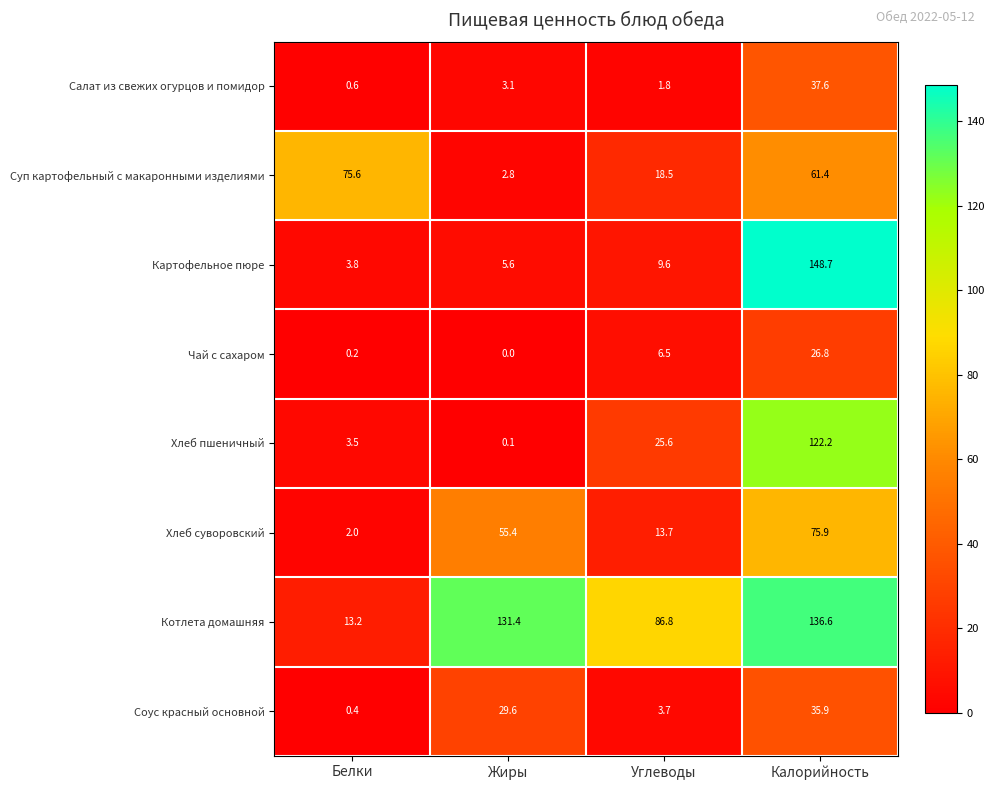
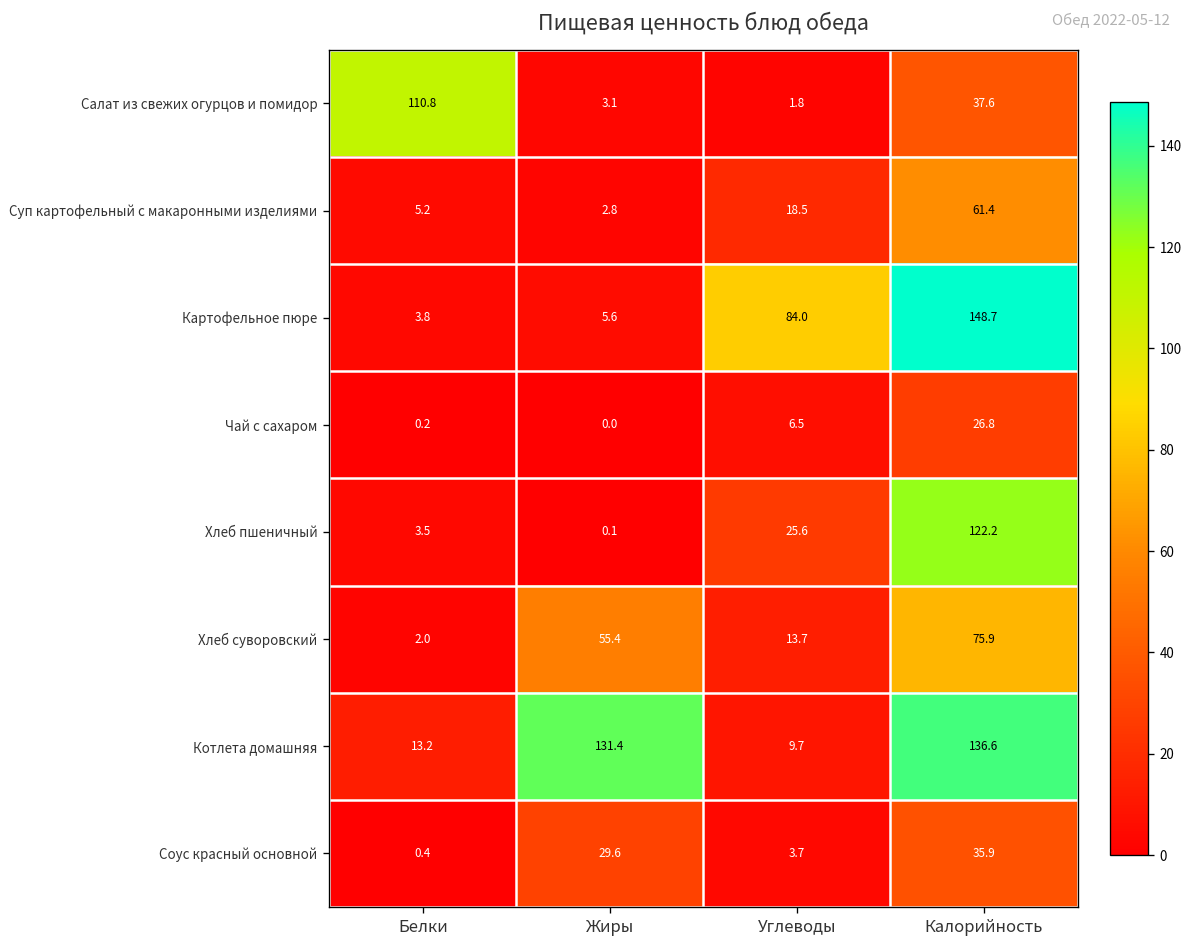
  {
    "Салат из свежих огурцов и помидор": {
-     "Белки": 0.6,
+     "Белки": 110.8,
      "Жиры": 3.1,
      "Углеводы": 1.8,
      "Калорийность": 37.6
    },
    "Суп картофельный с макаронными изделиями": {
-     "Белки": 75.6,
+     "Белки": 5.2,
      "Жиры": 2.8,
      "Углеводы": 18.5,
      "Калорийность": 61.4
    },
    "Картофельное пюре": {
      "Белки": 3.8,
      "Жиры": 5.6,
-     "Углеводы": 9.6,
+     "Углеводы": 84.0,
      "Калорийность": 148.7
    },
    "Чай с сахаром": {
      "Белки": 0.2,
      "Жиры": 0.0,
      "Углеводы": 6.5,
      "Калорийность": 26.8
    },
    "Хлеб пшеничный": {
      "Белки": 3.5,
      "Жиры": 0.1,
      "Углеводы": 25.6,
      "Калорийность": 122.2
    },
    "Хлеб суворовский": {
      "Белки": 2.0,
      "Жиры": 55.4,
      "Углеводы": 13.7,
      "Калорийность": 75.9
    },
    "Котлета домашняя": {
      "Белки": 13.2,
      "Жиры": 131.4,
-     "Углеводы": 86.8,
+     "Углеводы": 9.7,
      "Калорийность": 136.6
    },
    "Соус красный основной": {
      "Белки": 0.4,
      "Жиры": 29.6,
      "Углеводы": 3.7,
      "Калорийность": 35.9
    }
  }
